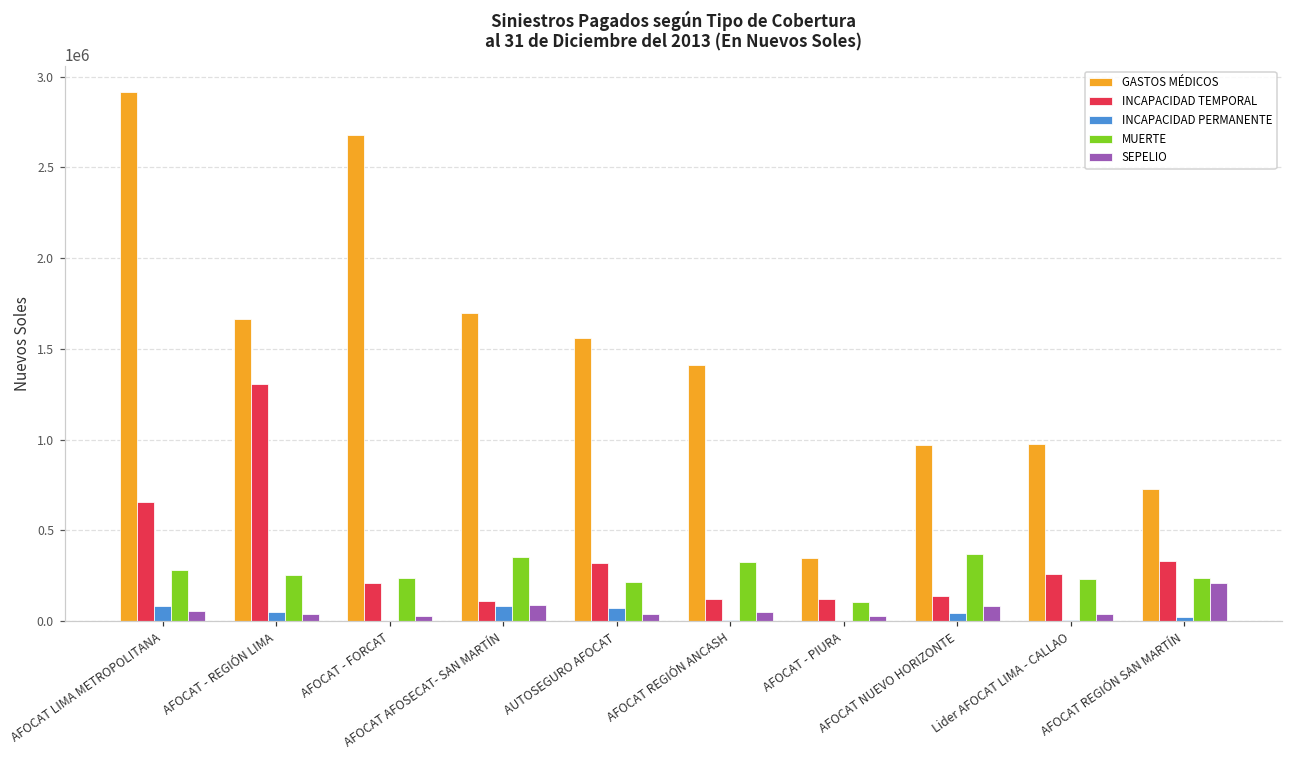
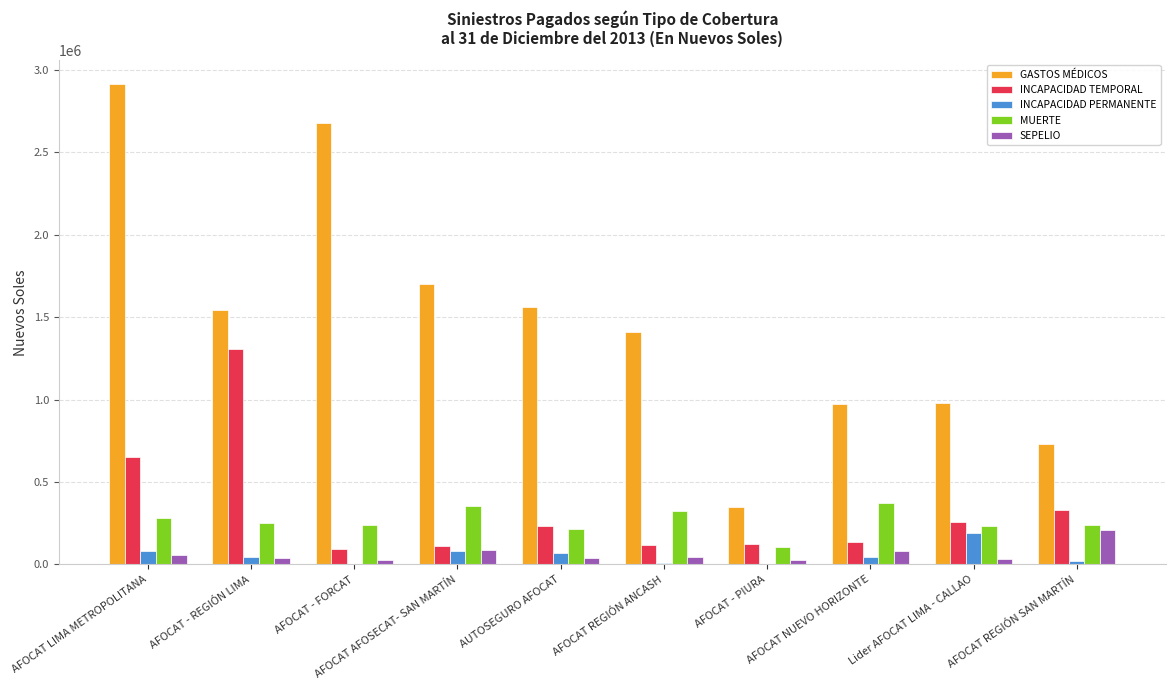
  {
    "GASTOS MÉDICOS": {
      "AFOCAT LIMA METROPOLITANA": 2910000,
-     "AFOCAT - REGIÓN LIMA": 1660000,
+     "AFOCAT - REGIÓN LIMA": 1540000,
      "AFOCAT - FORCAT": 2680000,
      "AFOCAT AFOSECAT- SAN MARTÍN": 1700000,
      "AUTOSEGURO AFOCAT": 1560000,
      "AFOCAT REGIÓN ANCASH": 1410000,
      "AFOCAT - PIURA": 350000,
      "AFOCAT NUEVO HORIZONTE": 970000,
      "Lider AFOCAT LIMA - CALLAO": 980000,
      "AFOCAT REGIÓN SAN MARTÍN": 730000
    },
    "INCAPACIDAD TEMPORAL": {
      "AFOCAT LIMA METROPOLITANA": 650000,
      "AFOCAT - REGIÓN LIMA": 1310000,
-     "AFOCAT - FORCAT": 210000,
+     "AFOCAT - FORCAT": 90000,
      "AFOCAT AFOSECAT- SAN MARTÍN": 110000,
-     "AUTOSEGURO AFOCAT": 320000,
+     "AUTOSEGURO AFOCAT": 230000,
      "AFOCAT REGIÓN ANCASH": 120000,
      "AFOCAT - PIURA": 120000,
      "AFOCAT NUEVO HORIZONTE": 140000,
      "Lider AFOCAT LIMA - CALLAO": 260000,
      "AFOCAT REGIÓN SAN MARTÍN": 330000
    },
    "INCAPACIDAD PERMANENTE": {
      "AFOCAT LIMA METROPOLITANA": 80000,
      "AFOCAT - REGIÓN LIMA": 50000,
      "AFOCAT - FORCAT": 0,
      "AFOCAT AFOSECAT- SAN MARTÍN": 80000,
      "AUTOSEGURO AFOCAT": 70000,
      "AFOCAT - PIURA": 0,
      "AFOCAT NUEVO HORIZONTE": 50000,
-     "Lider AFOCAT LIMA - CALLAO": 10000,
+     "Lider AFOCAT LIMA - CALLAO": 190000,
      "AFOCAT REGIÓN SAN MARTÍN": 20000
    },
    "MUERTE": {
      "AFOCAT LIMA METROPOLITANA": 280000,
      "AFOCAT - REGIÓN LIMA": 250000,
      "AFOCAT - FORCAT": 240000,
      "AFOCAT AFOSECAT- SAN MARTÍN": 350000,
      "AUTOSEGURO AFOCAT": 210000,
      "AFOCAT REGIÓN ANCASH": 320000,
      "AFOCAT - PIURA": 100000,
      "AFOCAT NUEVO HORIZONTE": 370000,
      "Lider AFOCAT LIMA - CALLAO": 230000,
      "AFOCAT REGIÓN SAN MARTÍN": 240000
    },
    "SEPELIO": {
      "AFOCAT LIMA METROPOLITANA": 60000,
      "AFOCAT - REGIÓN LIMA": 40000,
      "AFOCAT - FORCAT": 30000,
      "AFOCAT AFOSECAT- SAN MARTÍN": 90000,
      "AUTOSEGURO AFOCAT": 40000,
      "AFOCAT REGIÓN ANCASH": 50000,
      "AFOCAT - PIURA": 30000,
      "AFOCAT NUEVO HORIZONTE": 80000,
      "Lider AFOCAT LIMA - CALLAO": 40000,
      "AFOCAT REGIÓN SAN MARTÍN": 210000
    }
  }
